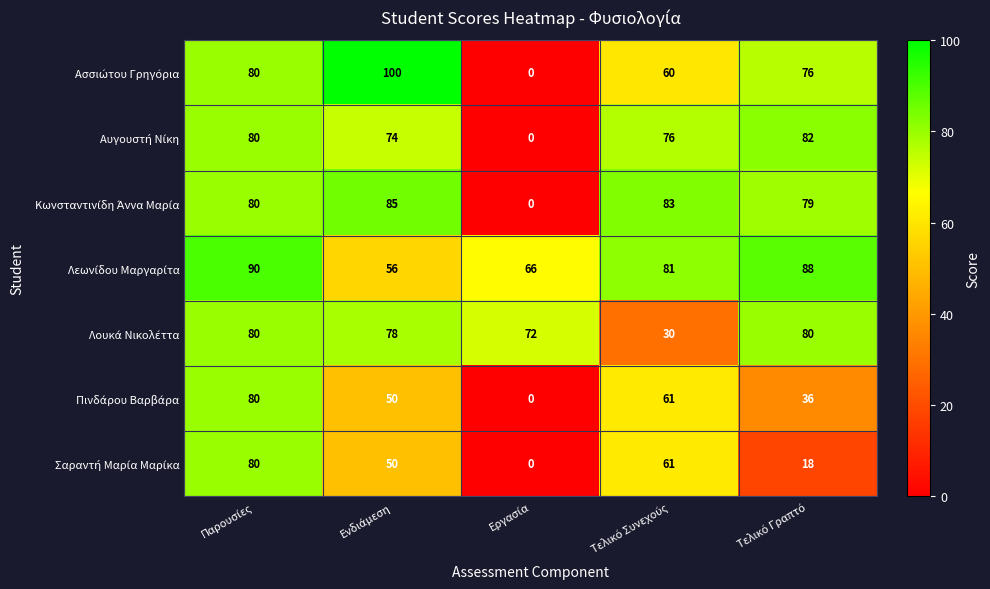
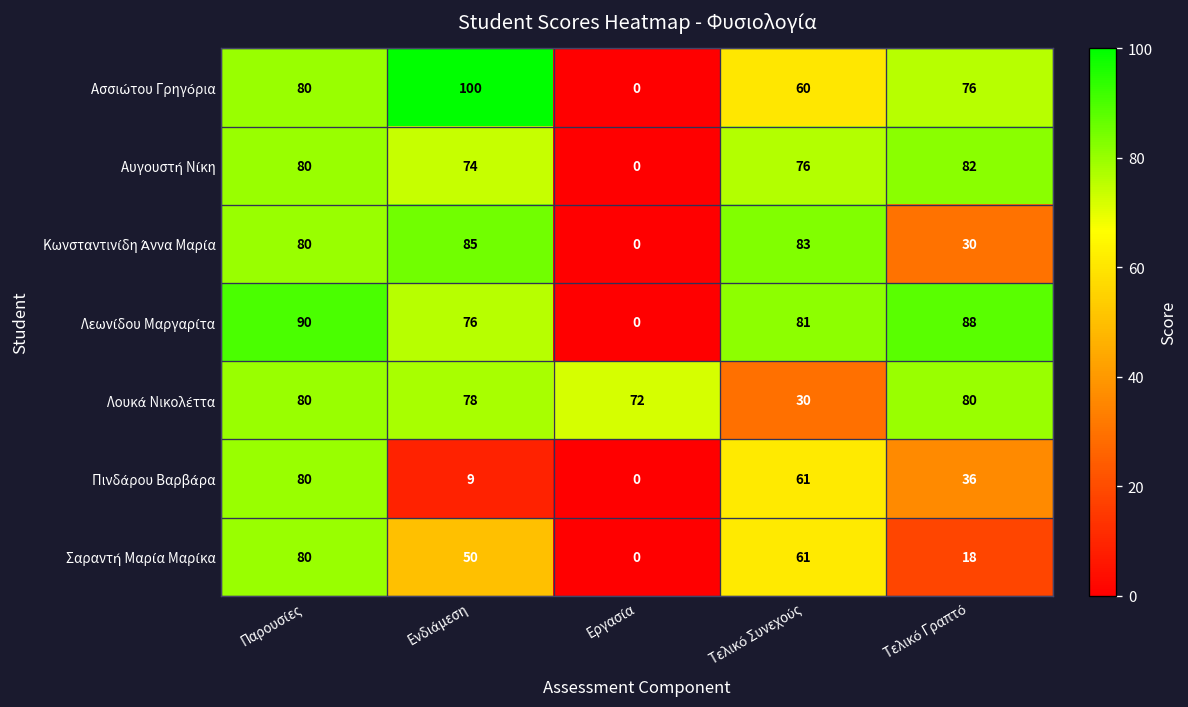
  {
    "Ασσιώτου Γρηγόρια": {
      "Παρουσίες": 80,
      "Ενδιάμεση": 100,
      "Εργασία": 0,
      "Τελικό Συνεχούς": 60,
      "Τελικό Γραπτό": 76
    },
    "Αυγουστή Νίκη": {
      "Παρουσίες": 80,
      "Ενδιάμεση": 74,
      "Εργασία": 0,
      "Τελικό Συνεχούς": 76,
      "Τελικό Γραπτό": 82
    },
    "Κωνσταντινίδη Άννα Μαρία": {
      "Παρουσίες": 80,
      "Ενδιάμεση": 85,
      "Εργασία": 0,
      "Τελικό Συνεχούς": 83,
-     "Τελικό Γραπτό": 79
+     "Τελικό Γραπτό": 30
    },
    "Λεωνίδου Μαργαρίτα": {
      "Παρουσίες": 90,
-     "Ενδιάμεση": 56,
-     "Εργασία": 66,
+     "Ενδιάμεση": 76,
+     "Εργασία": 0,
      "Τελικό Συνεχούς": 81,
      "Τελικό Γραπτό": 88
    },
    "Λουκά Νικολέττα": {
      "Παρουσίες": 80,
      "Ενδιάμεση": 78,
      "Εργασία": 72,
      "Τελικό Συνεχούς": 30,
      "Τελικό Γραπτό": 80
    },
    "Πινδάρου Βαρβάρα": {
      "Παρουσίες": 80,
-     "Ενδιάμεση": 50,
+     "Ενδιάμεση": 9,
      "Εργασία": 0,
      "Τελικό Συνεχούς": 61,
      "Τελικό Γραπτό": 36
    },
    "Σαραντή Μαρία Μαρίκα": {
      "Παρουσίες": 80,
      "Ενδιάμεση": 50,
      "Εργασία": 0,
      "Τελικό Συνεχούς": 61,
      "Τελικό Γραπτό": 18
    }
  }
